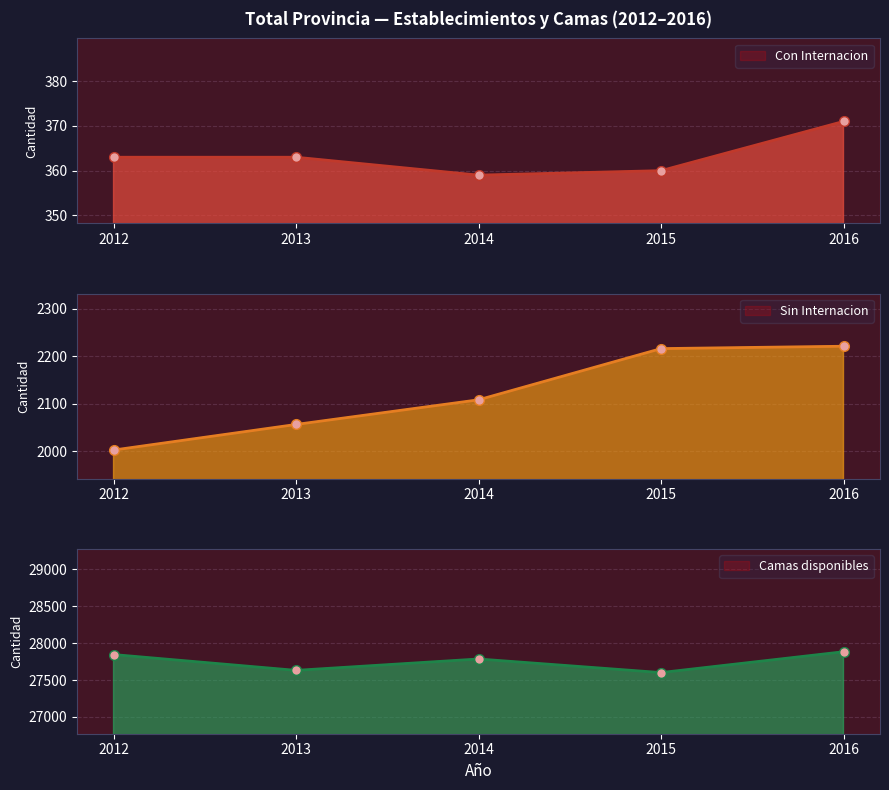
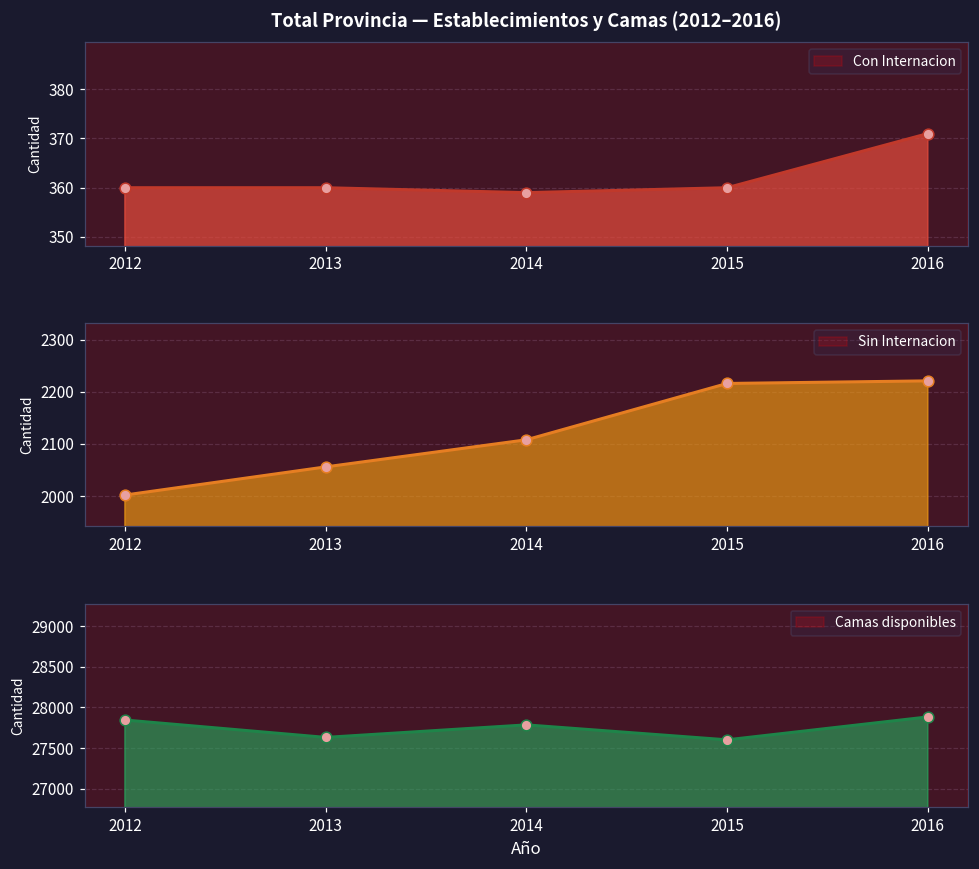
  {
    "Total Provincia — Establecimientos y Camas (2012–2016)": {
-     "2012": 363,
-     "2013": 363,
+     "2012": 360,
+     "2013": 360,
      "2014": 359,
      "2015": 360,
      "2016": 371
    }
  }
